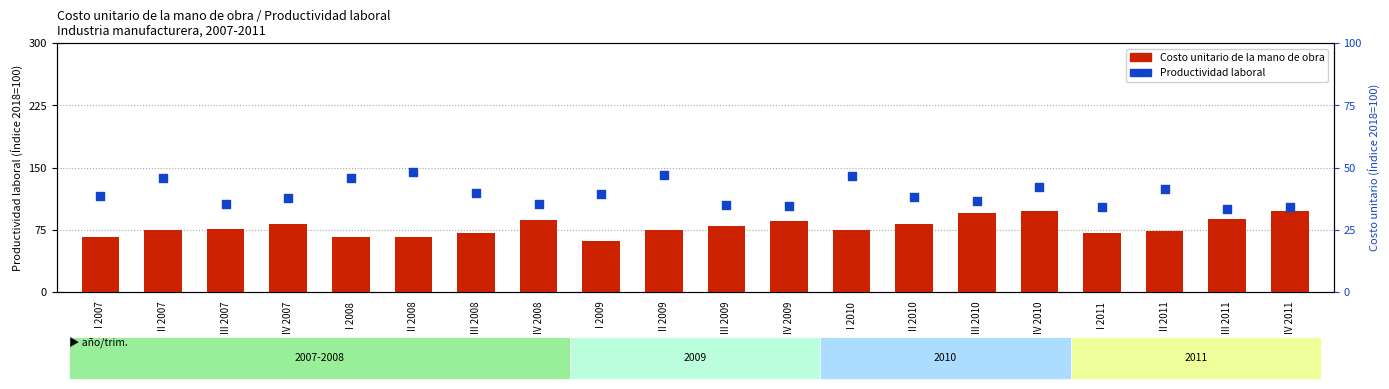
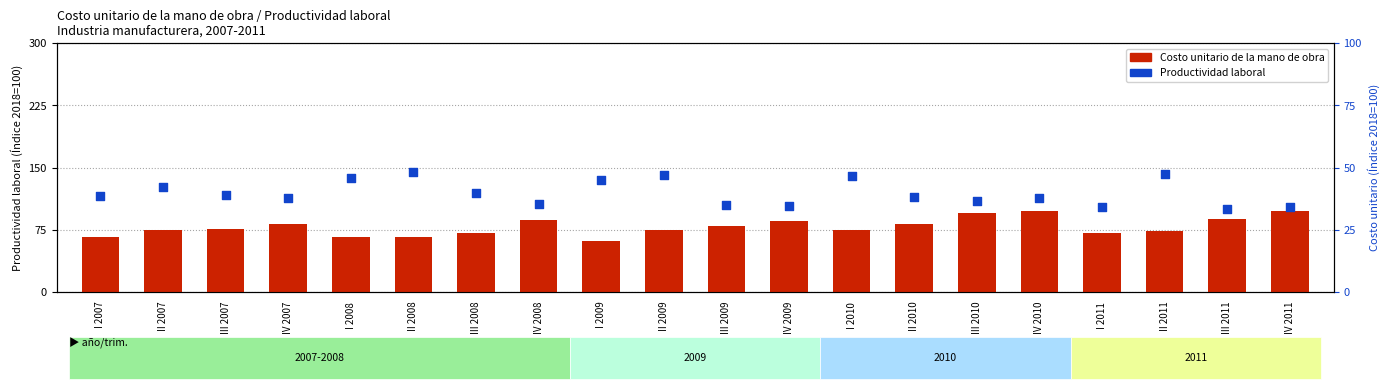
  {
    "Productividad laboral": {
-     "II 2007": 46,
-     "III 2007": 35,
-     "I 2009": 40,
-     "IV 2010": 42,
-     "II 2011": 41
+     "II 2007": 42,
+     "III 2007": 39,
+     "I 2009": 45,
+     "IV 2010": 38,
+     "II 2011": 47
    }
  }
